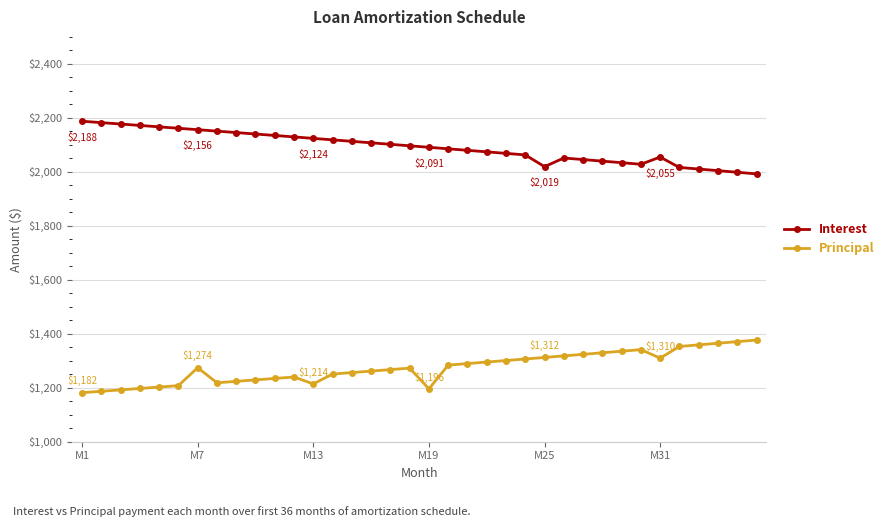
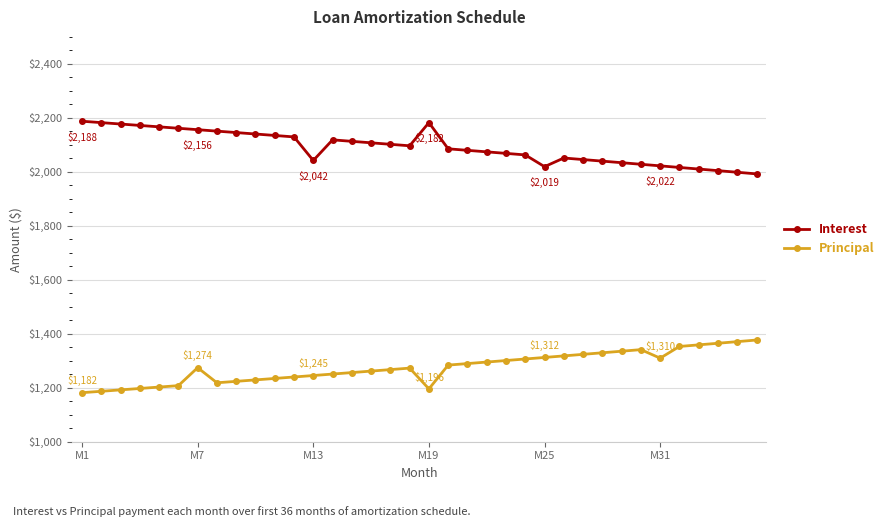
  {
    "Interest": {
      "M1": "$2,188",
      "M7": "$2,156",
-     "M13": "$2,124",
-     "M19": "$2,091",
+     "M13": "$2,042",
+     "M19": "$2,182",
      "M25": "$2,019",
-     "M31": "$2,055"
+     "M31": "$2,022"
    },
    "Principal": {
      "M1": "$1,182",
      "M7": "$1,274",
-     "M13": "$1,214",
+     "M13": "$1,245",
      "M19": "$1,196",
      "M25": "$1,312",
      "M31": "$1,310"
    }
  }
